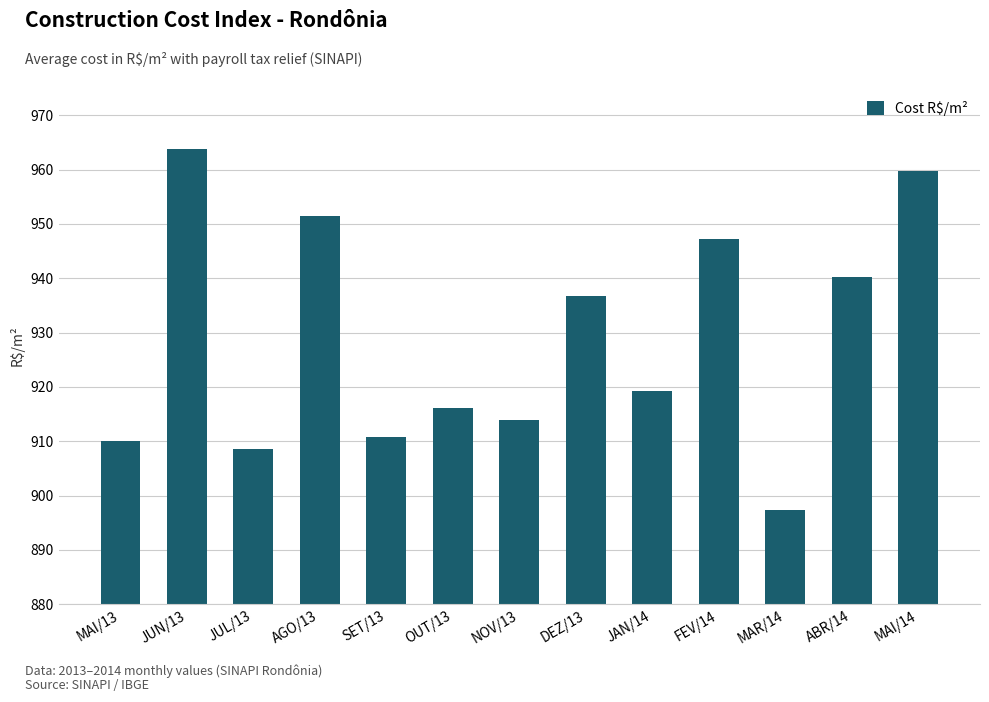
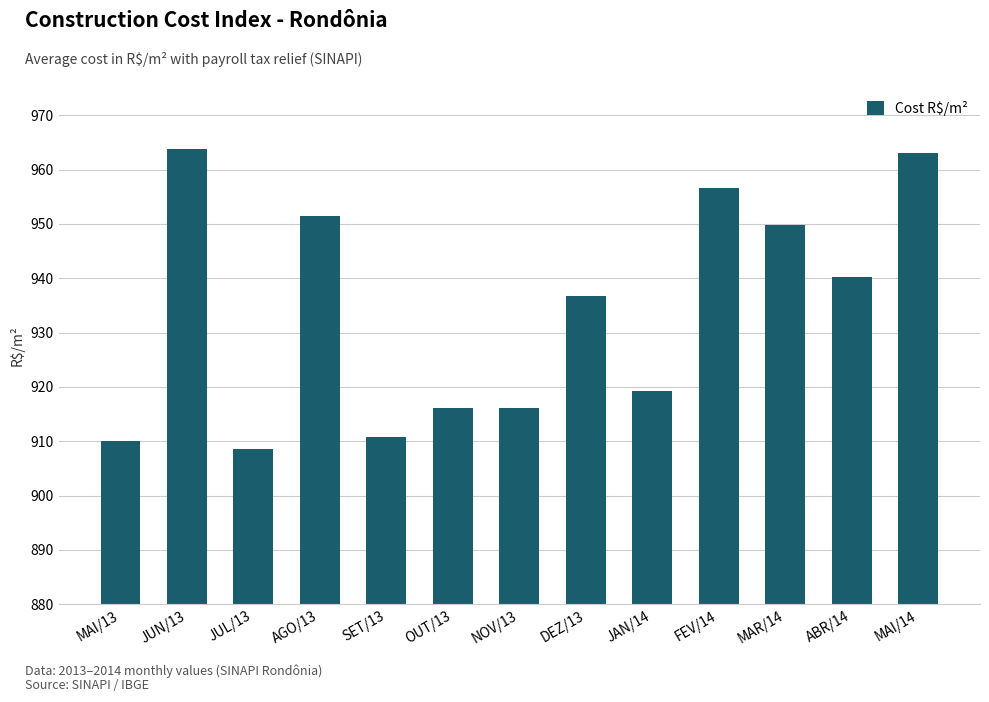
  {
    "MAI/13": 910,
    "JUN/13": 964,
    "JUL/13": 909,
    "AGO/13": 952,
    "SET/13": 911,
    "OUT/13": 916,
-   "NOV/13": 914,
+   "NOV/13": 916,
    "DEZ/13": 937,
    "JAN/14": 919,
-   "FEV/14": 947,
-   "MAR/14": 897,
+   "FEV/14": 957,
+   "MAR/14": 950,
    "ABR/14": 940,
-   "MAI/14": 960
+   "MAI/14": 963
  }
